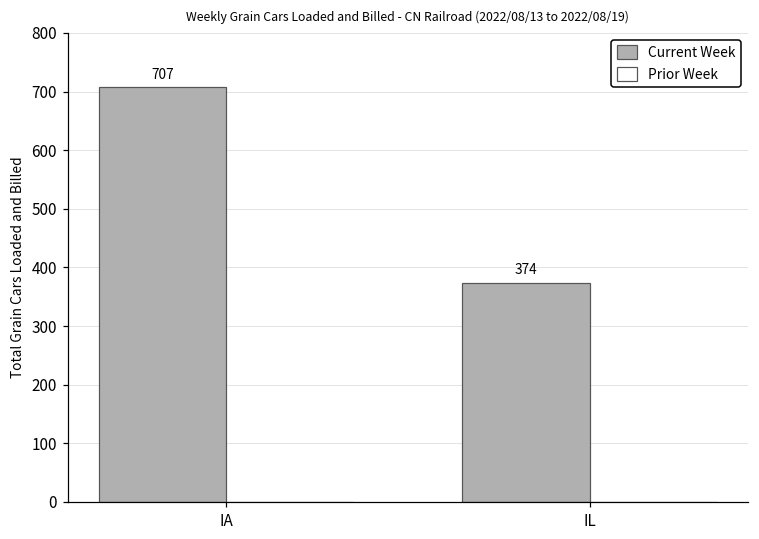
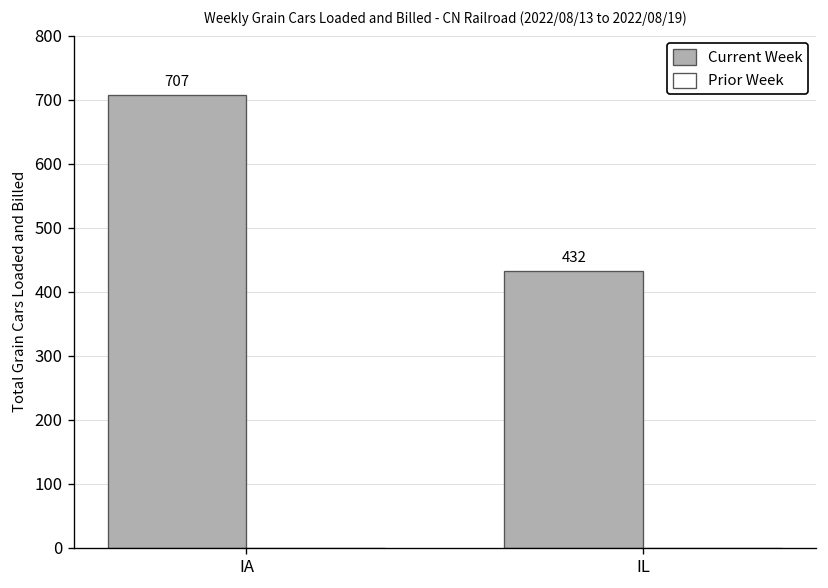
  {
    "Current Week": {
      "IA": 707,
-     "IL": 374
+     "IL": 432
    },
    "Prior Week": {
      "IA": 0,
      "IL": 0
    }
  }
